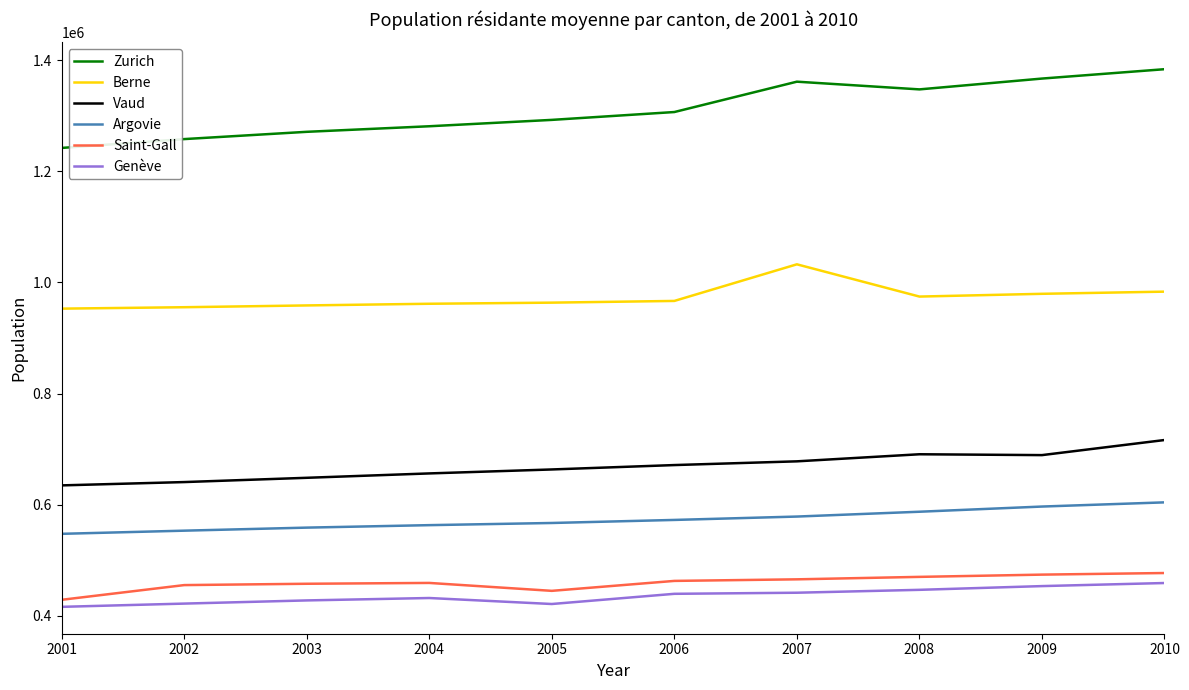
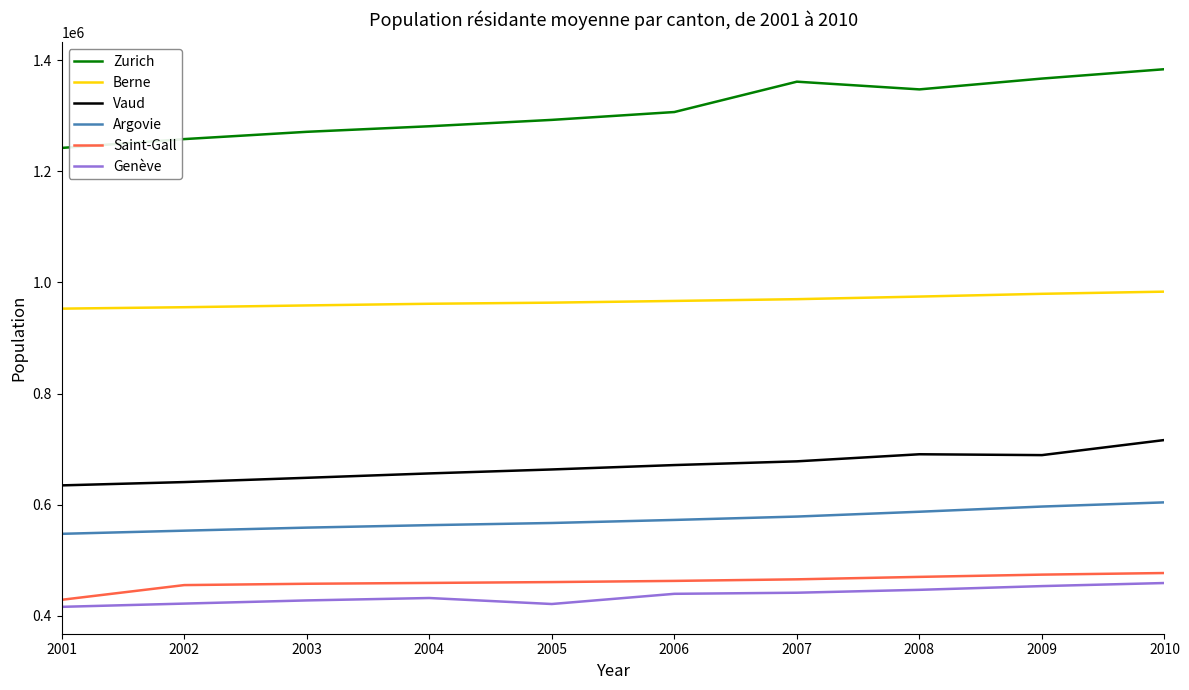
  {
    "Zurich": {
      "2001": 1240000,
      "2002": 1260000,
      "2003": 1270000,
      "2004": 1280000,
      "2005": 1290000,
      "2006": 1310000,
      "2007": 1360000,
      "2008": 1350000,
      "2009": 1370000,
      "2010": 1380000
    },
    "Berne": {
      "2001": 950000,
      "2002": 960000,
      "2003": 960000,
      "2004": 960000,
      "2005": 960000,
      "2006": 970000,
-     "2007": 1030000,
+     "2007": 970000,
      "2008": 970000,
      "2009": 980000,
      "2010": 980000
    },
    "Vaud": {
      "2001": 630000,
      "2002": 640000,
      "2003": 650000,
      "2004": 660000,
      "2005": 660000,
      "2006": 670000,
      "2007": 680000,
      "2008": 690000,
      "2009": 690000,
      "2010": 720000
    },
    "Argovie": {
      "2001": 550000,
      "2002": 550000,
      "2003": 560000,
      "2004": 560000,
      "2005": 570000,
      "2006": 570000,
      "2007": 580000,
      "2008": 590000,
      "2009": 600000,
      "2010": 600000
    },
    "Saint-Gall": {
      "2001": 430000,
      "2002": 460000,
      "2003": 460000,
      "2004": 460000,
-     "2005": 450000,
+     "2005": 460000,
      "2006": 460000,
      "2007": 470000,
      "2008": 470000,
      "2009": 470000,
      "2010": 480000
    },
    "Genève": {
      "2001": 420000,
      "2002": 420000,
      "2003": 430000,
      "2004": 430000,
      "2005": 420000,
      "2006": 440000,
      "2007": 440000,
      "2008": 450000,
      "2009": 450000,
      "2010": 460000
    }
  }
